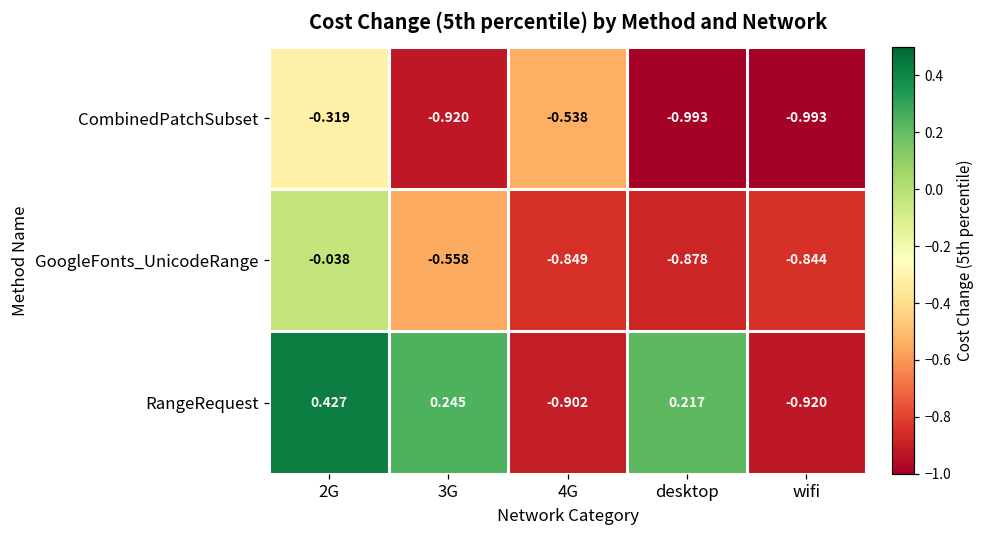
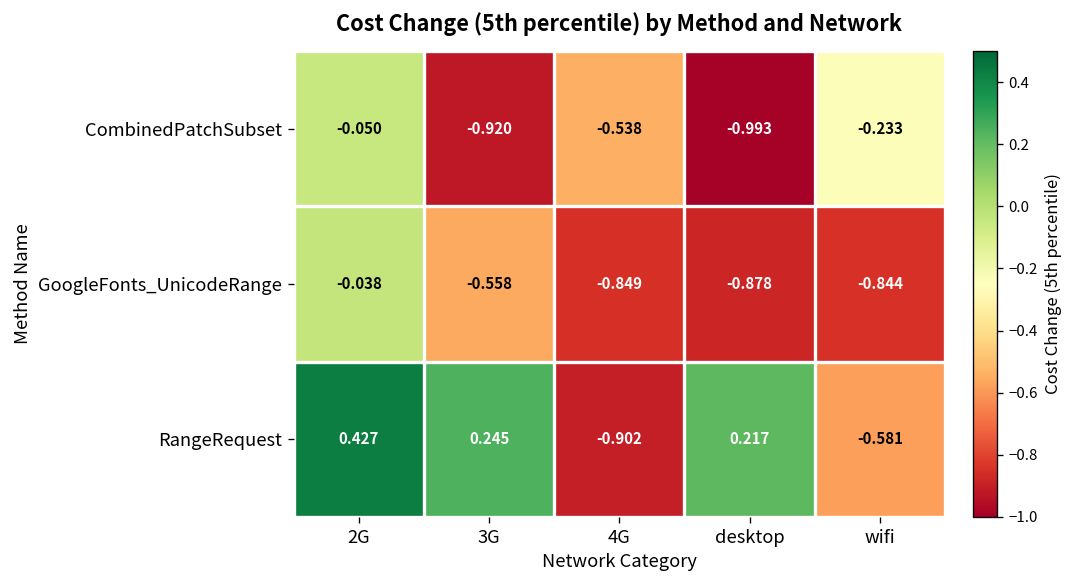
  {
    "CombinedPatchSubset": {
-     "2G": -0.319,
+     "2G": -0.050,
      "3G": -0.920,
      "4G": -0.538,
      "desktop": -0.993,
-     "wifi": -0.993
+     "wifi": -0.233
    },
    "GoogleFonts_UnicodeRange": {
      "2G": -0.038,
      "3G": -0.558,
      "4G": -0.849,
      "desktop": -0.878,
      "wifi": -0.844
    },
    "RangeRequest": {
      "2G": 0.427,
      "3G": 0.245,
      "4G": -0.902,
      "desktop": 0.217,
-     "wifi": -0.920
+     "wifi": -0.581
    }
  }
